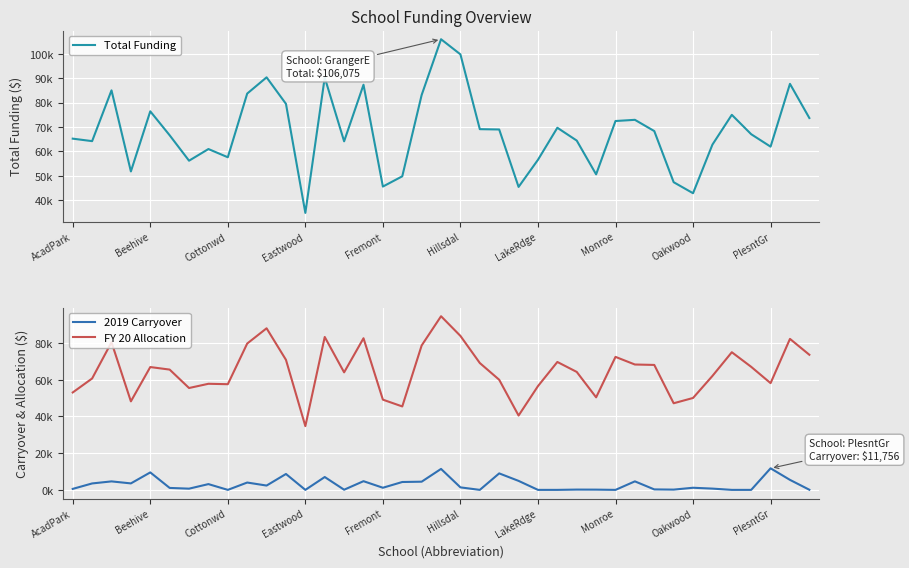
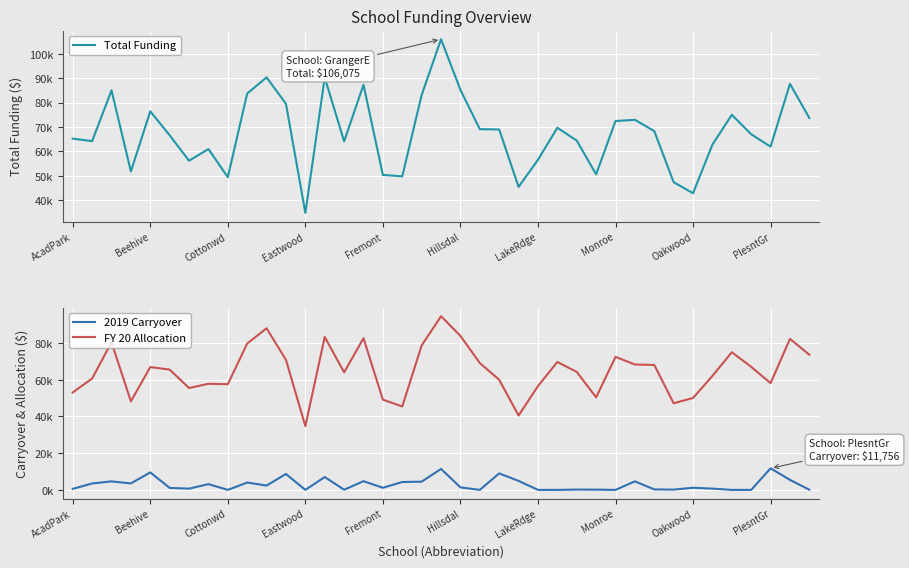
  {
    "School Funding Overview": {
      "AcadPark": 65000,
      "Beehive": 76000,
-     "Cottonwd": 58000,
+     "Cottonwd": 49000,
      "Eastwood": 35000,
-     "Fremont": 46000,
-     "Hillsdal": 100000,
+     "Fremont": 50000,
+     "Hillsdal": 85000,
      "LakeRdge": 57000,
      "Monroe": 72000,
      "Oakwood": 43000,
      "PlesntGr": 62000
    }
  }
